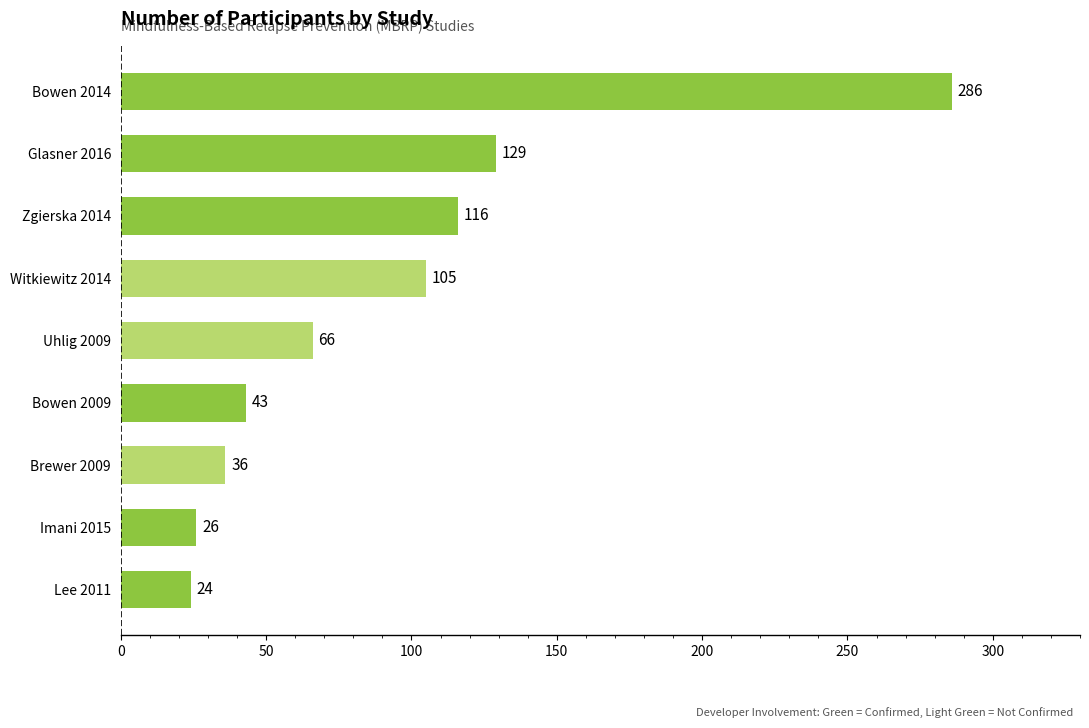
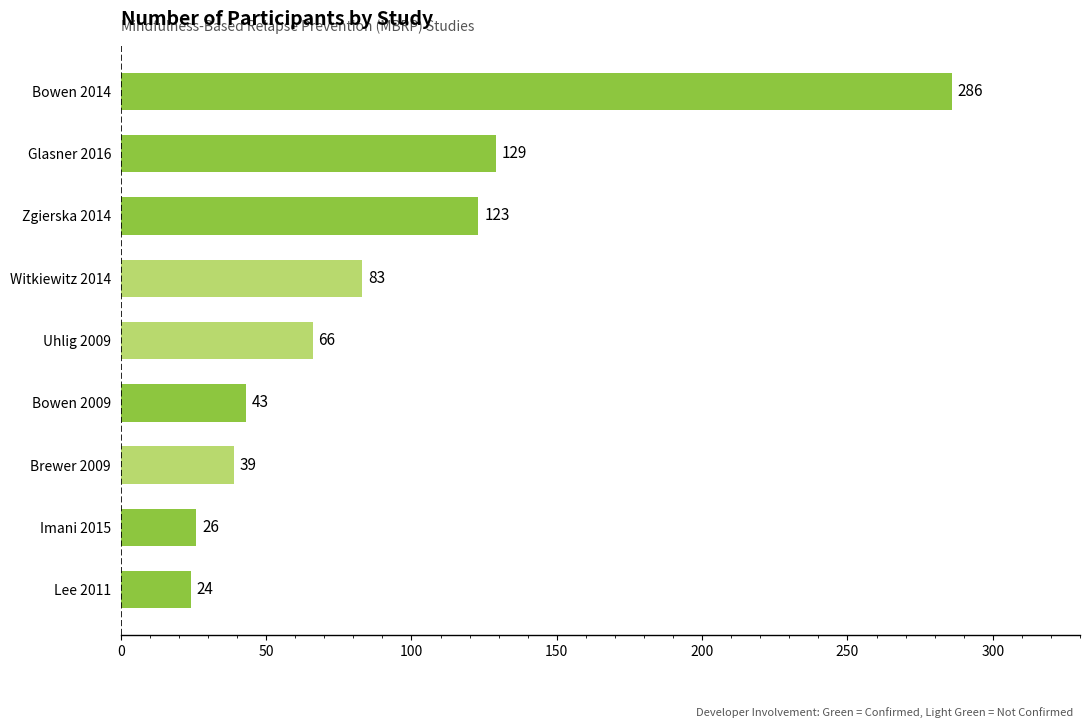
  {
    "Bowen 2014": 286,
    "Glasner 2016": 129,
-   "Zgierska 2014": 116,
-   "Witkiewitz 2014": 105,
+   "Zgierska 2014": 123,
+   "Witkiewitz 2014": 83,
    "Uhlig 2009": 66,
    "Bowen 2009": 43,
-   "Brewer 2009": 36,
+   "Brewer 2009": 39,
    "Imani 2015": 26,
    "Lee 2011": 24
  }
